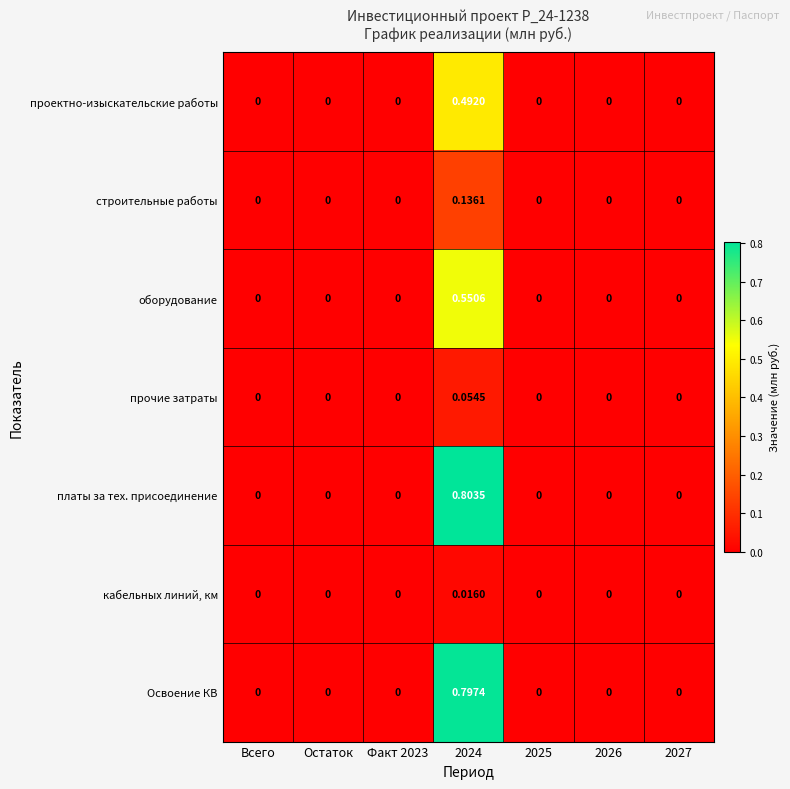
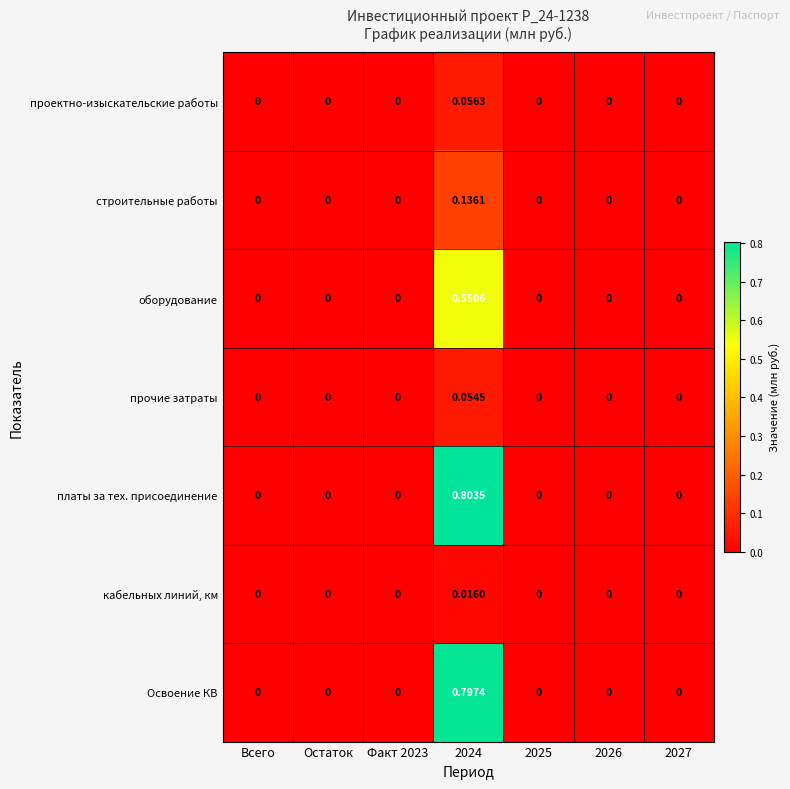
  {
    "проектно-изыскательские работы": {
      "Всего": 0,
      "Остаток": 0,
      "Факт 2023": 0,
-     "2024": 0.4920,
+     "2024": 0.0563,
      "2025": 0,
      "2026": 0,
      "2027": 0
    },
    "строительные работы": {
      "Всего": 0,
      "Остаток": 0,
      "Факт 2023": 0,
      "2024": 0.1361,
      "2025": 0,
      "2026": 0,
      "2027": 0
    },
    "оборудование": {
      "Всего": 0,
      "Остаток": 0,
      "Факт 2023": 0,
      "2024": 0.5506,
      "2025": 0,
      "2026": 0,
      "2027": 0
    },
    "прочие затраты": {
      "Всего": 0,
      "Остаток": 0,
      "Факт 2023": 0,
      "2024": 0.0545,
      "2025": 0,
      "2026": 0,
      "2027": 0
    },
    "платы за тех. присоединение": {
      "Всего": 0,
      "Остаток": 0,
      "Факт 2023": 0,
      "2024": 0.8035,
      "2025": 0,
      "2026": 0,
      "2027": 0
    },
    "кабельных линий, км": {
      "Всего": 0,
      "Остаток": 0,
      "Факт 2023": 0,
      "2024": 0.0160,
      "2025": 0,
      "2026": 0,
      "2027": 0
    },
    "Освоение КВ": {
      "Всего": 0,
      "Остаток": 0,
      "Факт 2023": 0,
      "2024": 0.7974,
      "2025": 0,
      "2026": 0,
      "2027": 0
    }
  }
